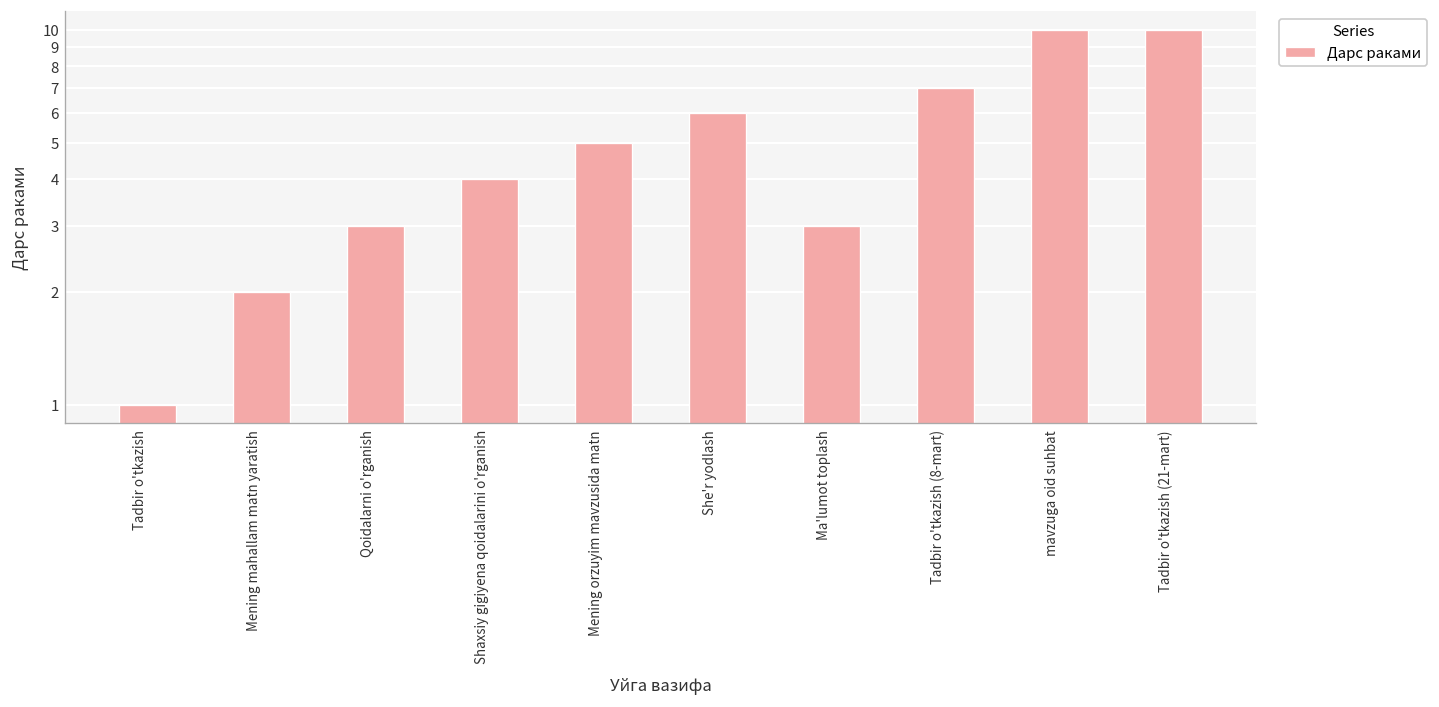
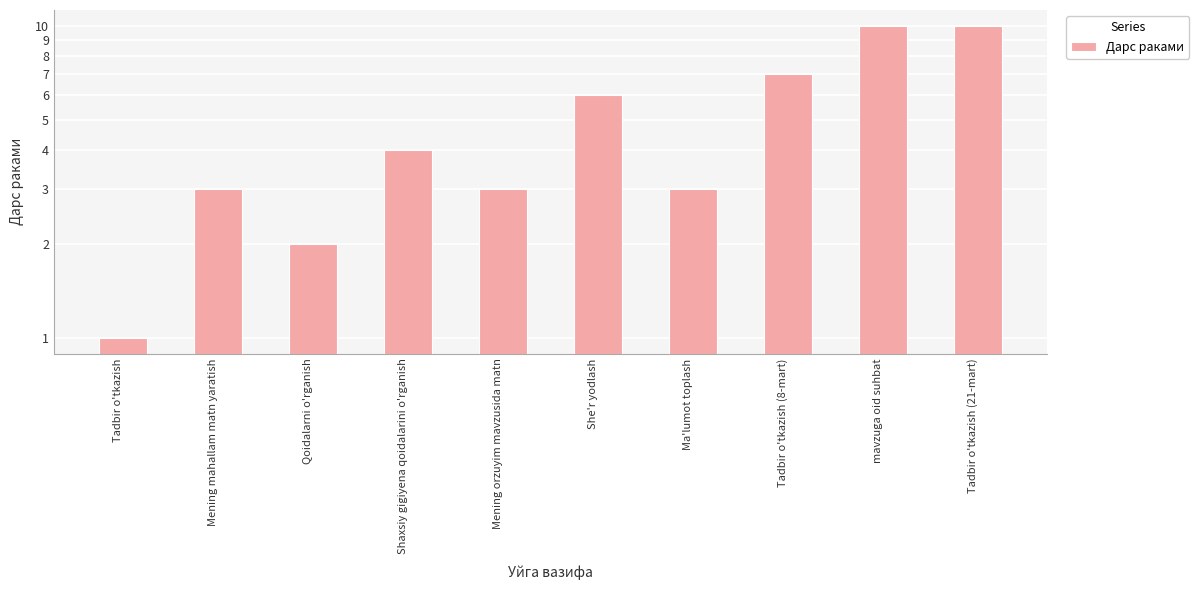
  {
    "Tadbir o'tkazish": 1,
-   "Mening mahallam matn yaratish": 2,
-   "Qoidalarni o'rganish": 3,
+   "Mening mahallam matn yaratish": 3,
+   "Qoidalarni o'rganish": 2,
    "Shaxsiy gigiyena qoidalarini o'rganish": 4,
-   "Mening orzuyim mavzusida matn": 5,
+   "Mening orzuyim mavzusida matn": 3,
    "She'r yodlash": 6,
    "Ma'lumot toplash": 3,
    "Tadbir o'tkazish (8-mart)": 7,
    "mavzuga oid suhbat": 10,
    "Tadbir o'tkazish (21-mart)": 10
  }
